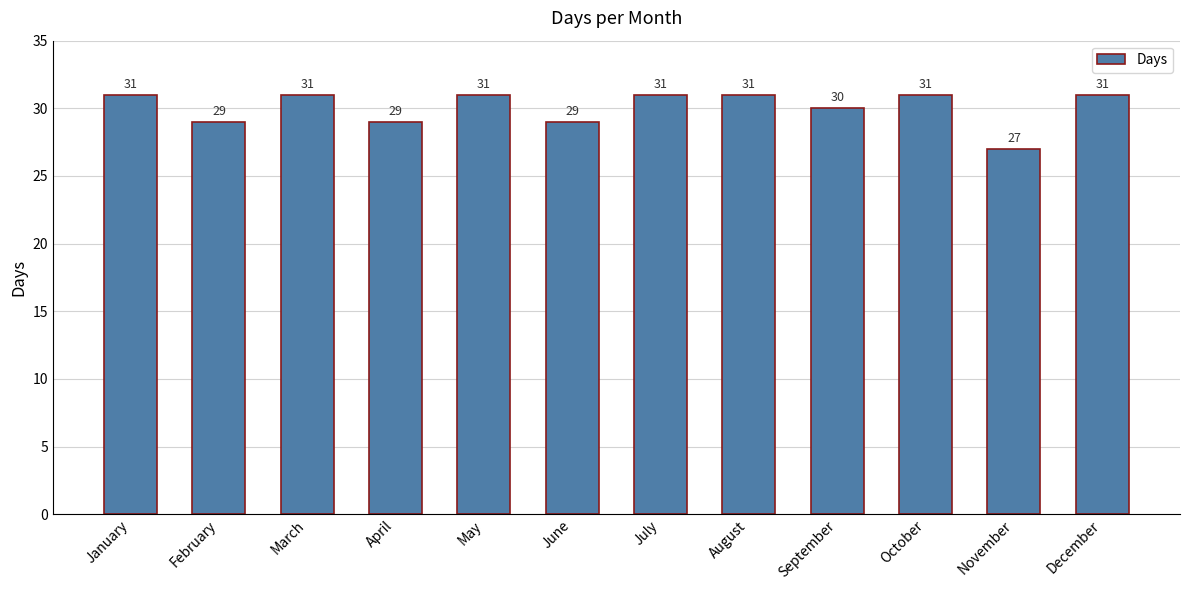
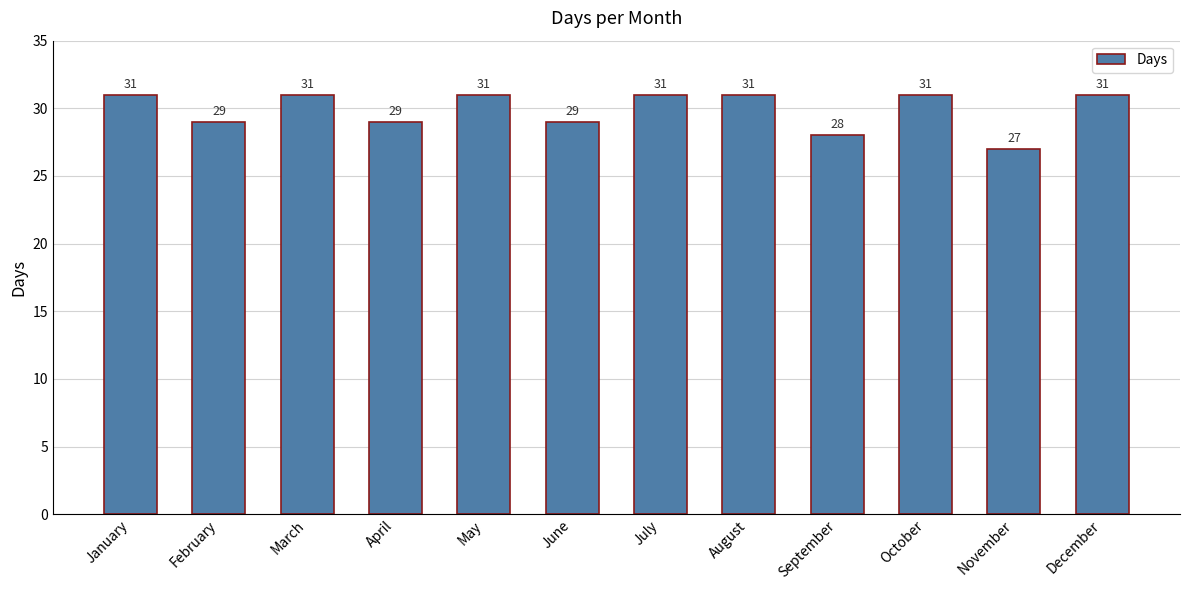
  {
    "January": 31,
    "February": 29,
    "March": 31,
    "April": 29,
    "May": 31,
    "June": 29,
    "July": 31,
    "August": 31,
-   "September": 30,
+   "September": 28,
    "October": 31,
    "November": 27,
    "December": 31
  }
